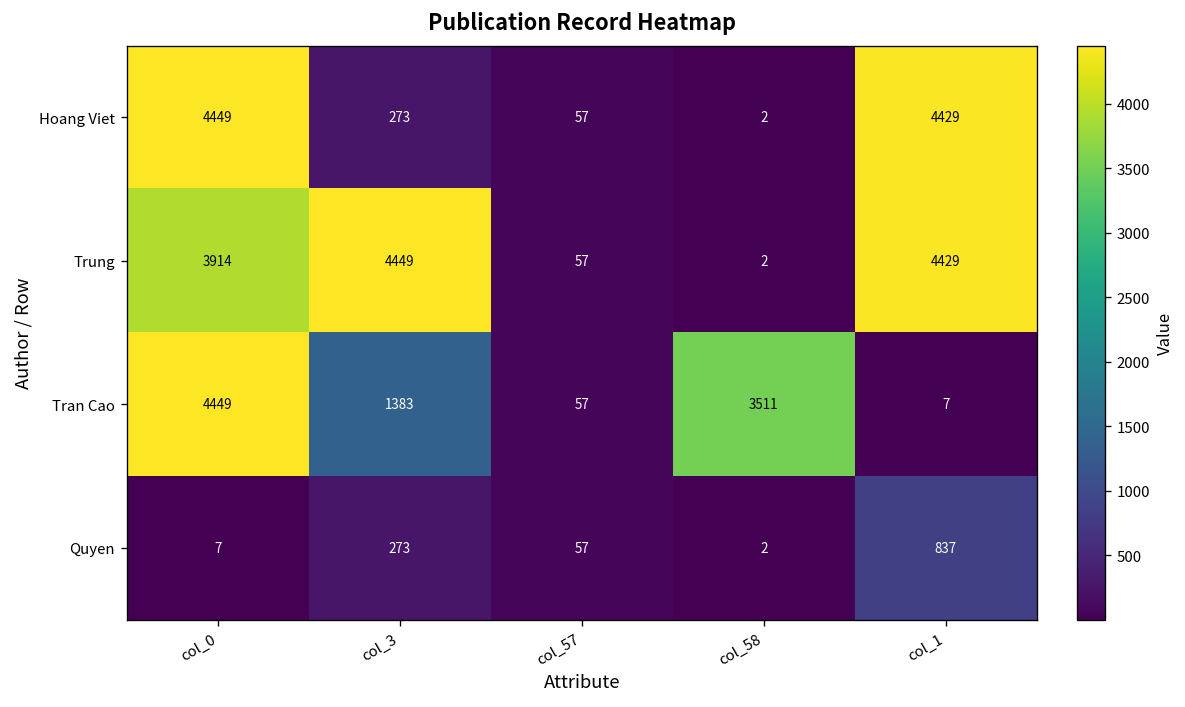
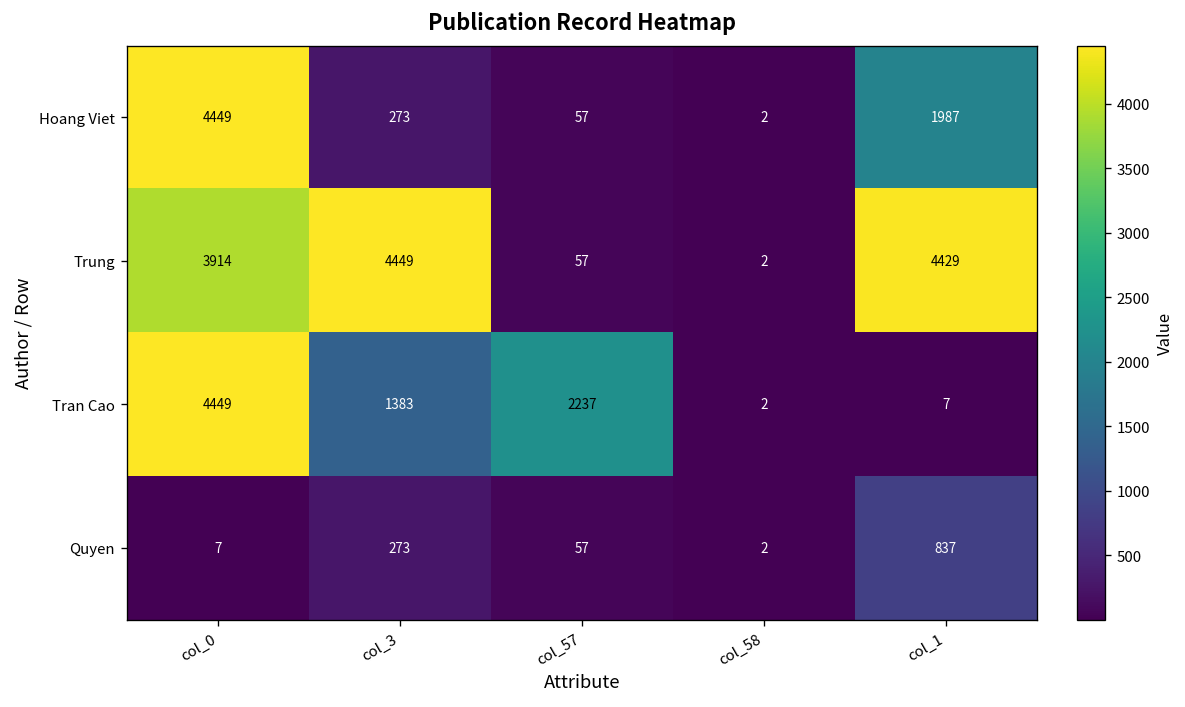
  {
    "Hoang Viet": {
      "col_0": 4449,
      "col_3": 273,
      "col_57": 57,
      "col_58": 2,
-     "col_1": 4429
+     "col_1": 1987
    },
    "Trung": {
      "col_0": 3914,
      "col_3": 4449,
      "col_57": 57,
      "col_58": 2,
      "col_1": 4429
    },
    "Tran Cao": {
      "col_0": 4449,
      "col_3": 1383,
-     "col_57": 57,
-     "col_58": 3511,
+     "col_57": 2237,
+     "col_58": 2,
      "col_1": 7
    },
    "Quyen": {
      "col_0": 7,
      "col_3": 273,
      "col_57": 57,
      "col_58": 2,
      "col_1": 837
    }
  }
